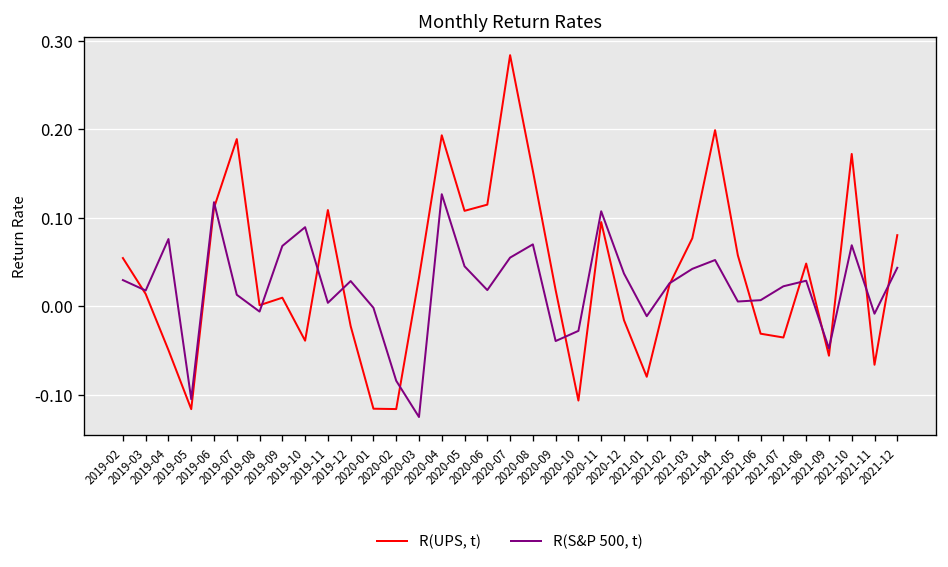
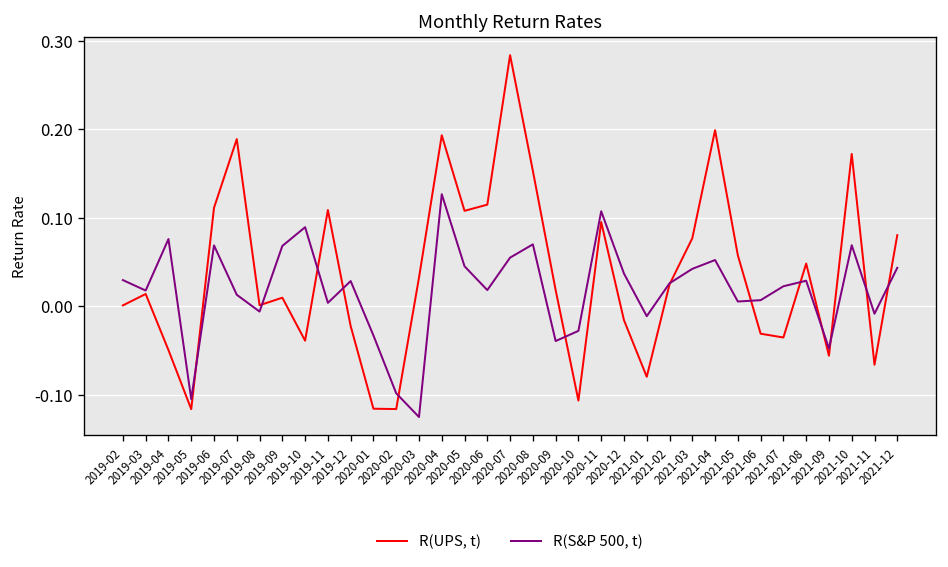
  {
    "R(UPS, t)": {
-     "2019-02": 0.05,
+     "2019-02": 0.00,
      "2019-03": 0.01,
      "2019-04": -0.05,
      "2019-05": -0.12,
      "2019-06": 0.11,
      "2019-07": 0.19,
      "2019-08": 0.00,
      "2019-09": 0.01,
      "2019-10": -0.04,
      "2019-11": 0.11,
      "2019-12": -0.02,
      "2020-01": -0.12,
      "2020-02": -0.12,
      "2020-03": 0.03,
      "2020-04": 0.19,
      "2020-05": 0.11,
      "2020-06": 0.12,
      "2020-07": 0.28,
      "2020-08": 0.15,
      "2020-09": 0.02,
      "2020-10": -0.11,
      "2020-11": 0.10,
      "2020-12": -0.02,
      "2021-01": -0.08,
      "2021-03": 0.08,
      "2021-04": 0.20,
      "2021-05": 0.06,
      "2021-06": -0.03,
      "2021-07": -0.04,
      "2021-08": 0.05,
      "2021-09": -0.06,
      "2021-10": 0.17,
      "2021-11": -0.07,
      "2021-12": 0.08
    },
    "R(S&P 500, t)": {
      "2019-02": 0.03,
      "2019-03": 0.02,
      "2019-04": 0.08,
      "2019-05": -0.10,
-     "2019-06": 0.12,
+     "2019-06": 0.07,
      "2019-07": 0.01,
      "2019-08": -0.01,
      "2019-09": 0.07,
      "2019-10": 0.09,
      "2019-11": 0.00,
      "2019-12": 0.03,
-     "2020-01": 0.00,
-     "2020-02": -0.08,
+     "2020-01": -0.03,
+     "2020-02": -0.10,
      "2020-03": -0.13,
      "2020-04": 0.13,
      "2020-05": 0.05,
      "2020-06": 0.02,
      "2020-07": 0.06,
      "2020-08": 0.07,
      "2020-09": -0.04,
      "2020-10": -0.03,
      "2020-11": 0.11,
      "2020-12": 0.04,
      "2021-01": -0.01,
      "2021-03": 0.04,
      "2021-04": 0.05,
      "2021-05": 0.01,
      "2021-06": 0.01,
      "2021-07": 0.02,
      "2021-08": 0.03,
      "2021-09": -0.05,
      "2021-10": 0.07,
      "2021-11": -0.01,
      "2021-12": 0.04
    }
  }
